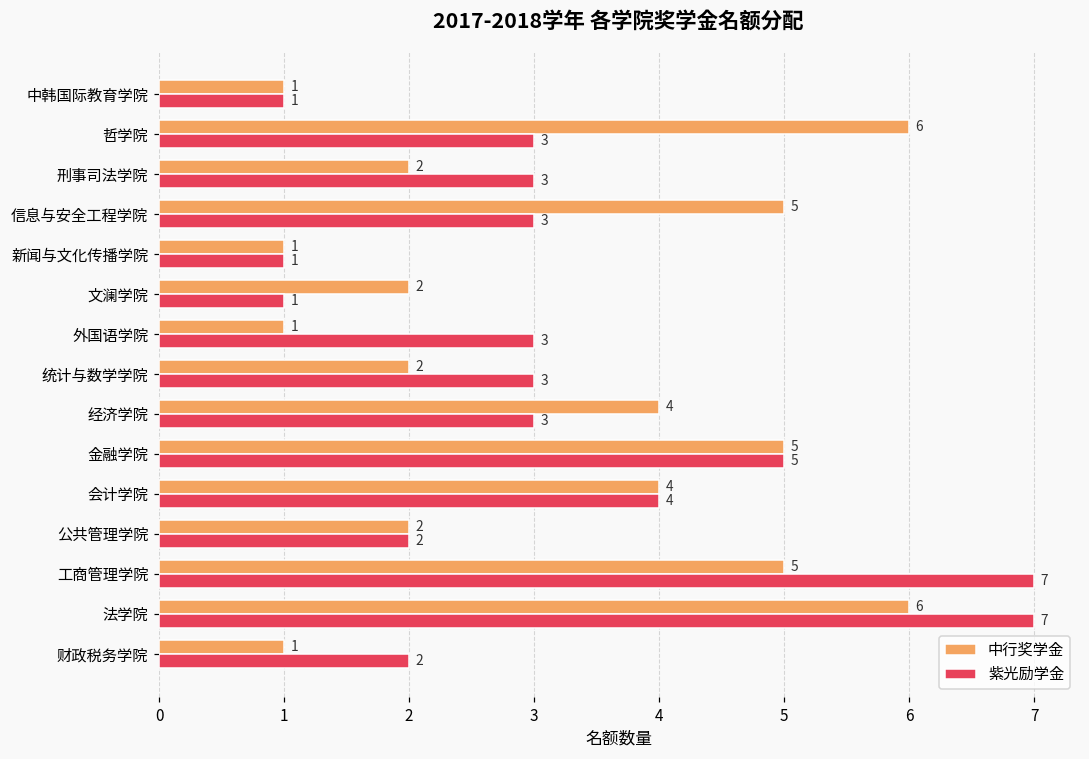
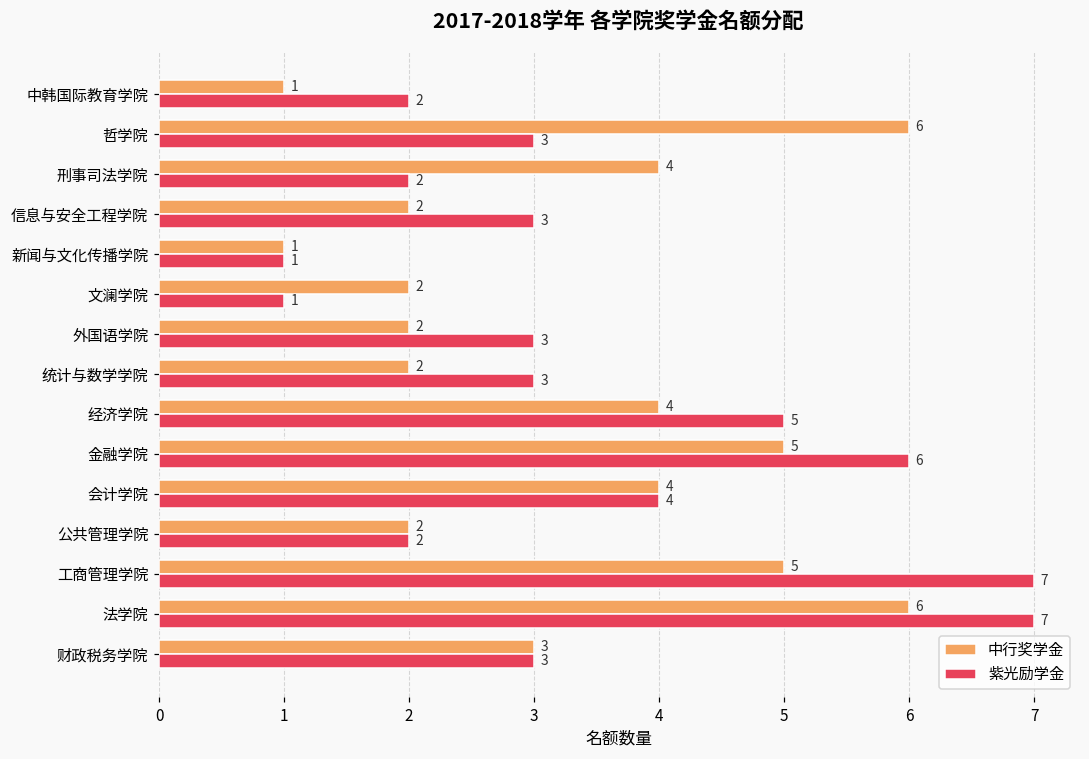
  {
    "中行奖学金": {
      "中韩国际教育学院": 1,
      "哲学院": 6,
-     "刑事司法学院": 2,
-     "信息与安全工程学院": 5,
+     "刑事司法学院": 4,
+     "信息与安全工程学院": 2,
      "新闻与文化传播学院": 1,
      "文澜学院": 2,
-     "外国语学院": 1,
+     "外国语学院": 2,
      "统计与数学学院": 2,
      "经济学院": 4,
      "金融学院": 5,
      "会计学院": 4,
      "公共管理学院": 2,
      "工商管理学院": 5,
      "法学院": 6,
-     "财政税务学院": 1
+     "财政税务学院": 3
    },
    "紫光励学金": {
-     "中韩国际教育学院": 1,
+     "中韩国际教育学院": 2,
      "哲学院": 3,
-     "刑事司法学院": 3,
+     "刑事司法学院": 2,
      "信息与安全工程学院": 3,
      "新闻与文化传播学院": 1,
      "文澜学院": 1,
      "外国语学院": 3,
      "统计与数学学院": 3,
-     "经济学院": 3,
-     "金融学院": 5,
+     "经济学院": 5,
+     "金融学院": 6,
      "会计学院": 4,
      "公共管理学院": 2,
      "工商管理学院": 7,
      "法学院": 7,
-     "财政税务学院": 2
+     "财政税务学院": 3
    }
  }
